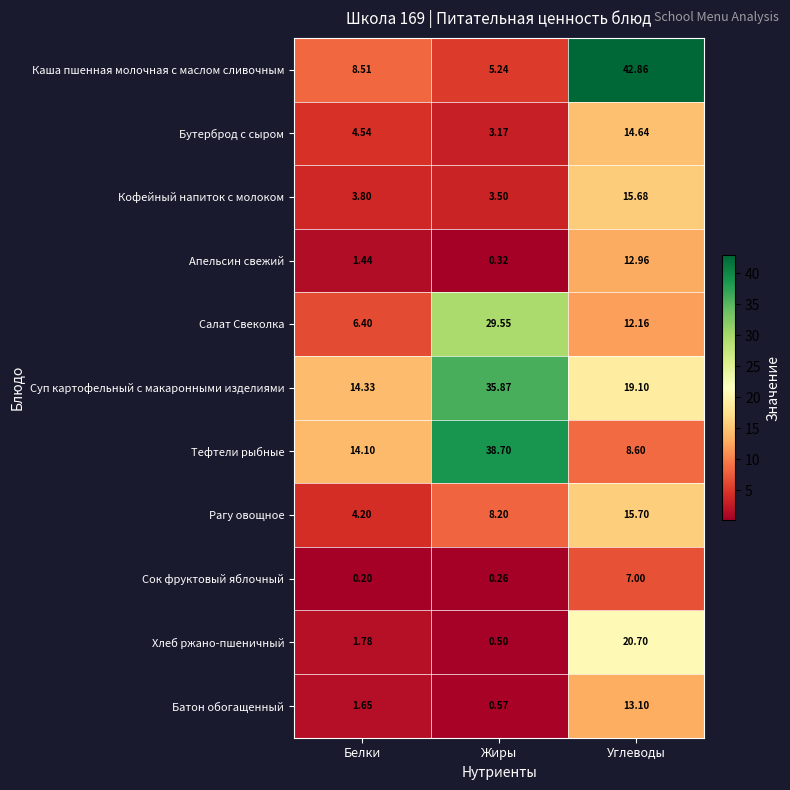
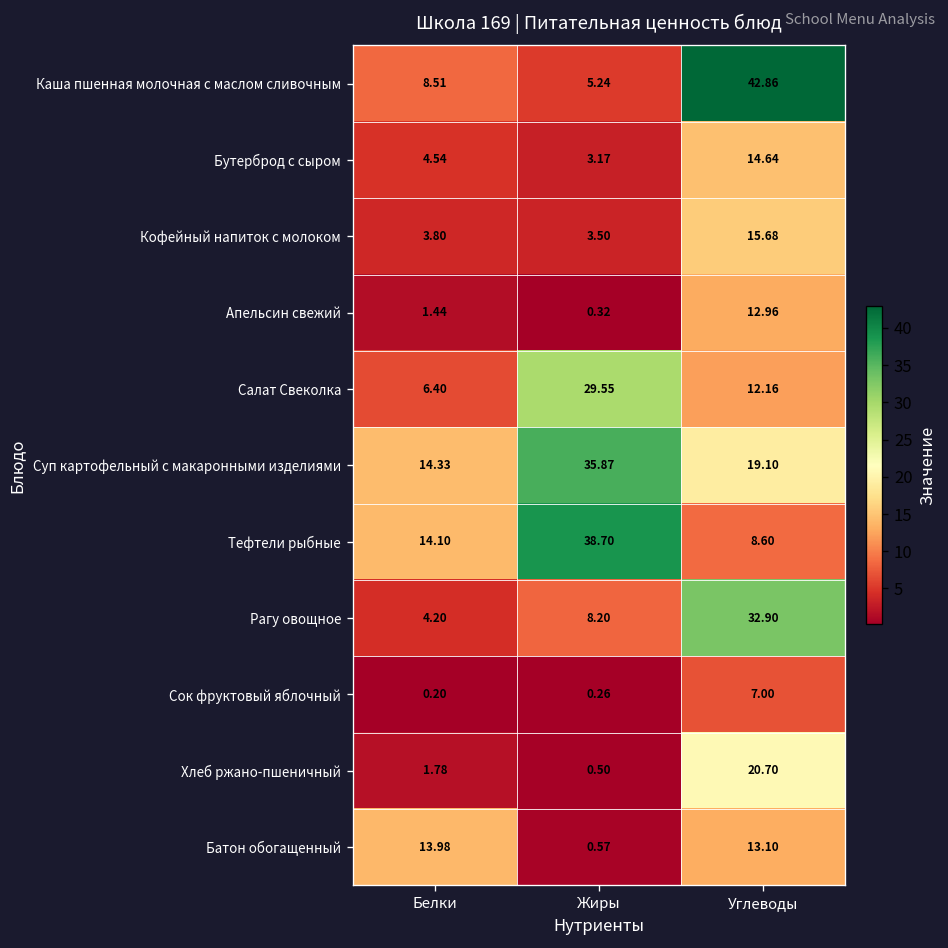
  {
    "Каша пшенная молочная с маслом сливочным": {
      "Белки": 8.51,
      "Жиры": 5.24,
      "Углеводы": 42.86
    },
    "Бутерброд с сыром": {
      "Белки": 4.54,
      "Жиры": 3.17,
      "Углеводы": 14.64
    },
    "Кофейный напиток с молоком": {
      "Белки": 3.80,
      "Жиры": 3.50,
      "Углеводы": 15.68
    },
    "Апельсин свежий": {
      "Белки": 1.44,
      "Жиры": 0.32,
      "Углеводы": 12.96
    },
    "Салат Свеколка": {
      "Белки": 6.40,
      "Жиры": 29.55,
      "Углеводы": 12.16
    },
    "Суп картофельный с макаронными изделиями": {
      "Белки": 14.33,
      "Жиры": 35.87,
      "Углеводы": 19.10
    },
    "Тефтели рыбные": {
      "Белки": 14.10,
      "Жиры": 38.70,
      "Углеводы": 8.60
    },
    "Рагу овощное": {
      "Белки": 4.20,
      "Жиры": 8.20,
-     "Углеводы": 15.70
+     "Углеводы": 32.90
    },
    "Сок фруктовый яблочный": {
      "Белки": 0.20,
      "Жиры": 0.26,
      "Углеводы": 7.00
    },
    "Хлеб ржано-пшеничный": {
      "Белки": 1.78,
      "Жиры": 0.50,
      "Углеводы": 20.70
    },
    "Батон обогащенный": {
-     "Белки": 1.65,
+     "Белки": 13.98,
      "Жиры": 0.57,
      "Углеводы": 13.10
    }
  }
